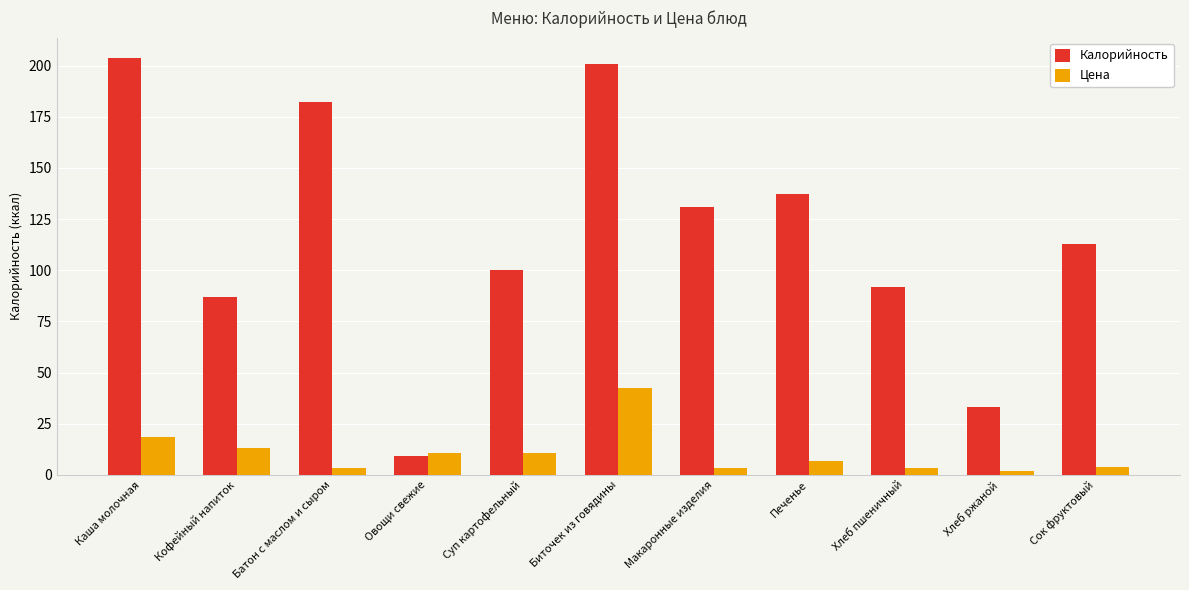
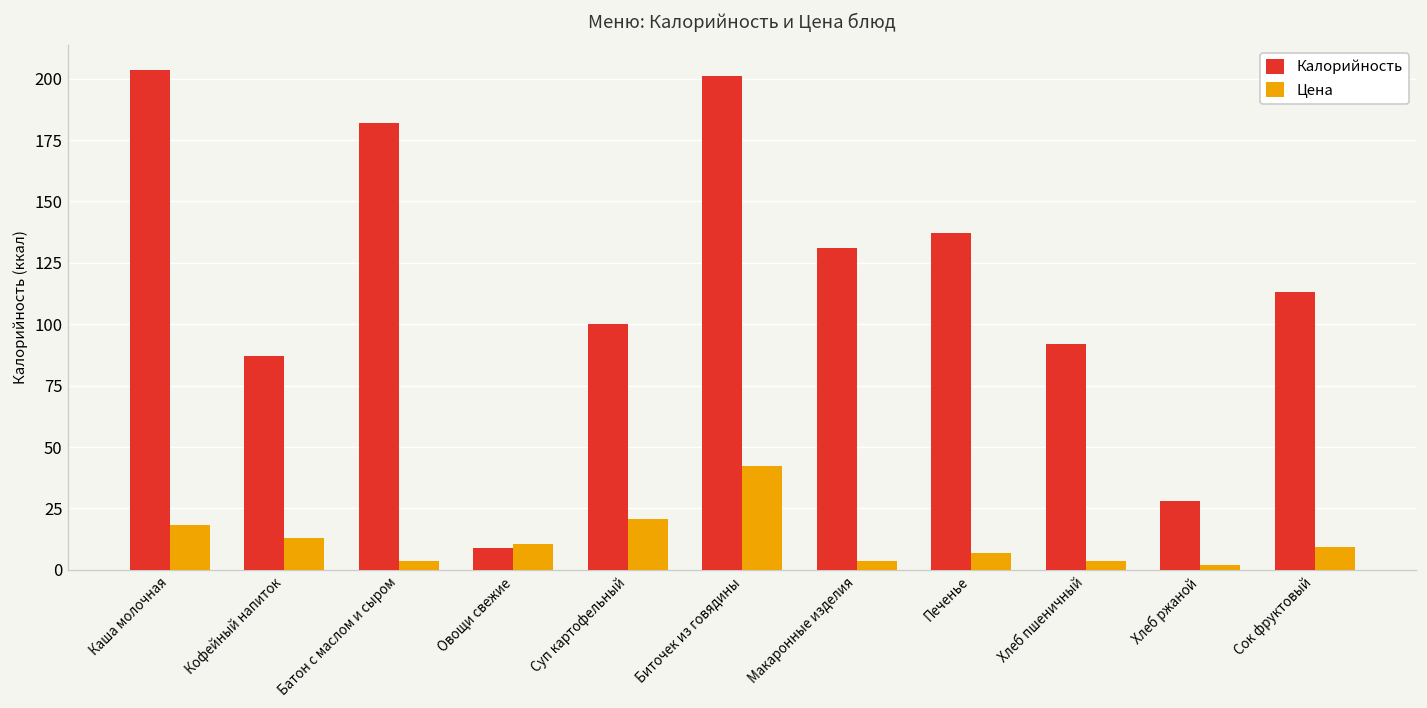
  {
    "Калорийность": {
      "Каша молочная": 204,
      "Кофейный напиток": 87,
      "Батон с маслом и сыром": 182,
      "Овощи свежие": 9,
      "Суп картофельный": 100,
      "Биточек из говядины": 201,
      "Макаронные изделия": 131,
      "Печенье": 137,
      "Хлеб пшеничный": 92,
-     "Хлеб ржаной": 33,
+     "Хлеб ржаной": 28,
      "Сок фруктовый": 113
    },
    "Цена": {
      "Каша молочная": 18,
      "Кофейный напиток": 13,
      "Батон с маслом и сыром": 4,
      "Овощи свежие": 11,
-     "Суп картофельный": 11,
+     "Суп картофельный": 21,
      "Биточек из говядины": 42,
      "Макаронные изделия": 4,
      "Печенье": 7,
      "Хлеб пшеничный": 4,
      "Хлеб ржаной": 2,
-     "Сок фруктовый": 4
+     "Сок фруктовый": 9
    }
  }
